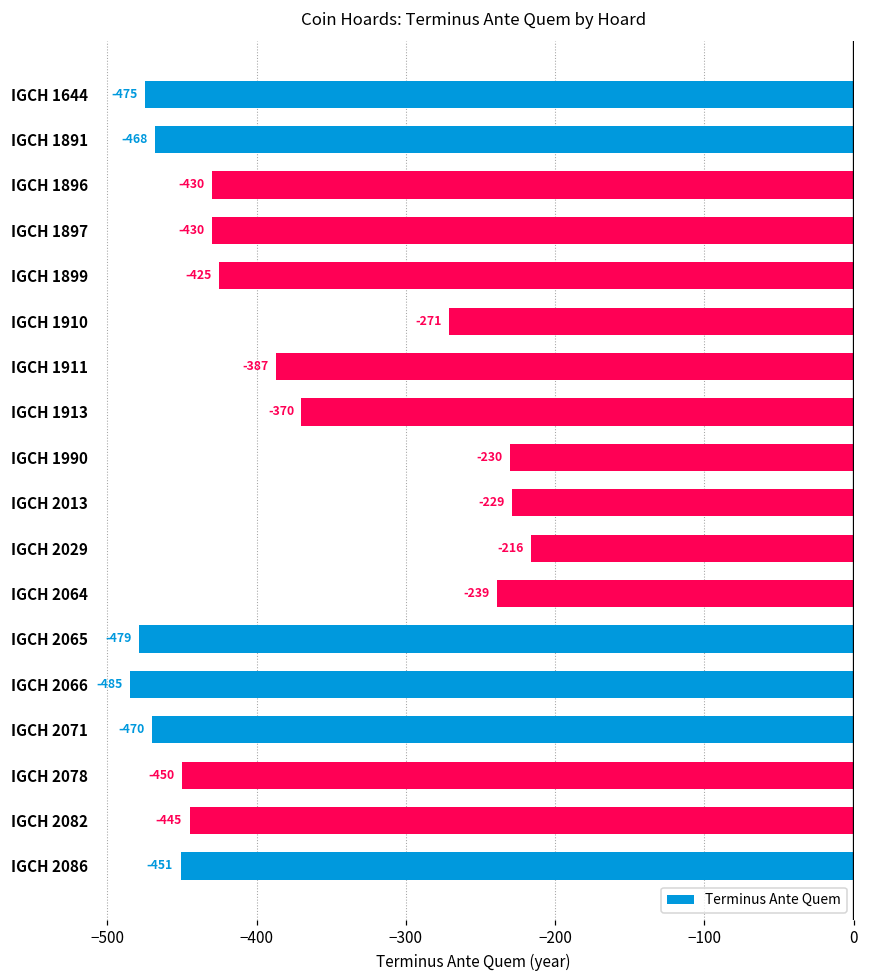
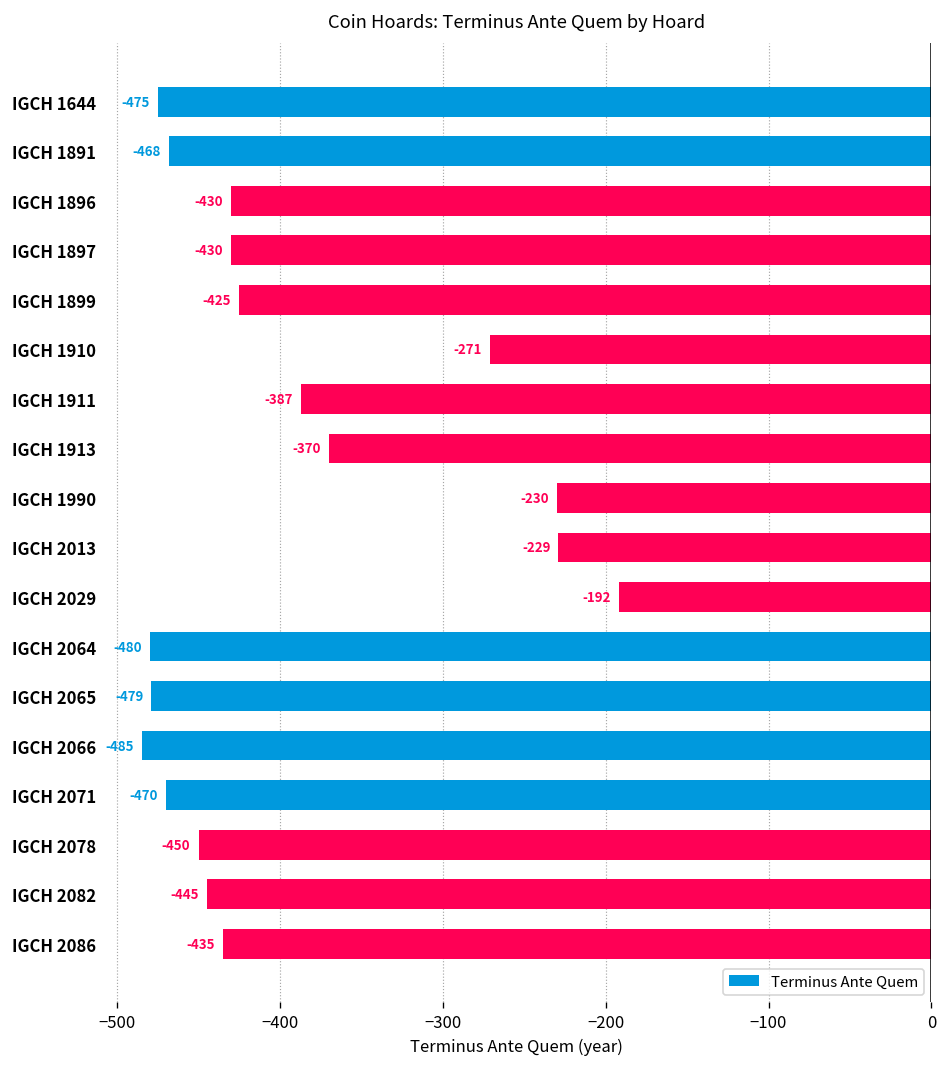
  {
    "IGCH 1644": -475,
    "IGCH 1891": -468,
    "IGCH 1896": -430,
    "IGCH 1897": -430,
    "IGCH 1899": -425,
    "IGCH 1910": -271,
    "IGCH 1911": -387,
    "IGCH 1913": -370,
    "IGCH 1990": -230,
    "IGCH 2013": -229,
-   "IGCH 2029": -216,
-   "IGCH 2064": -239,
+   "IGCH 2029": -192,
+   "IGCH 2064": -480,
    "IGCH 2065": -479,
    "IGCH 2066": -485,
    "IGCH 2071": -470,
    "IGCH 2078": -450,
    "IGCH 2082": -445,
-   "IGCH 2086": -451
+   "IGCH 2086": -435
  }
